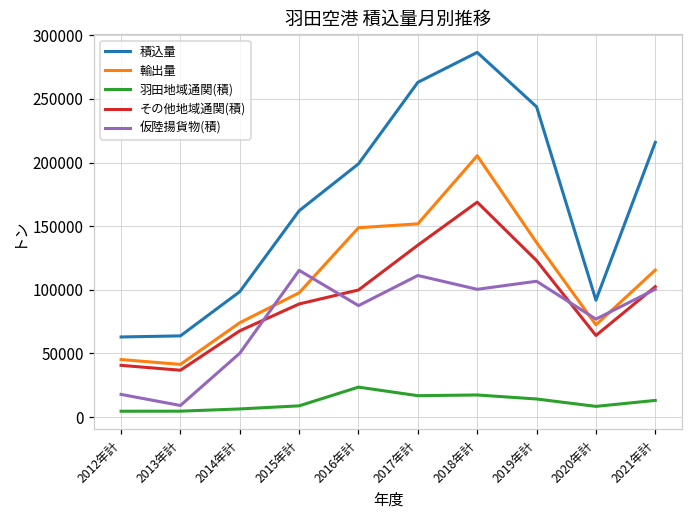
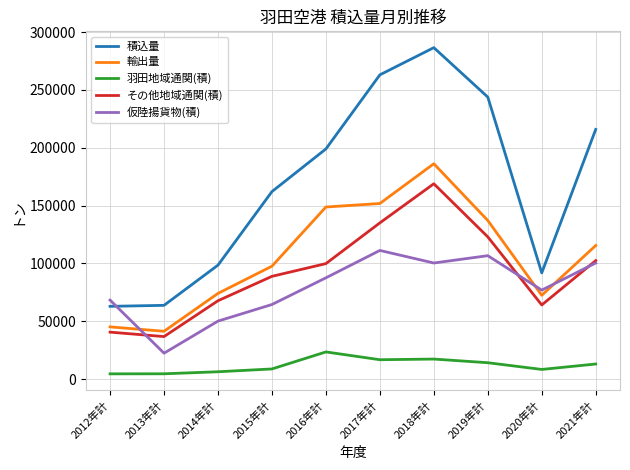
  {
    "積込量": {
      "2012年計": 63000,
      "2013年計": 64000,
      "2014年計": 99000,
      "2015年計": 162000,
      "2016年計": 199000,
      "2017年計": 263000,
      "2018年計": 287000,
      "2019年計": 244000,
      "2020年計": 92000,
      "2021年計": 216000
    },
    "輸出量": {
      "2012年計": 45000,
      "2013年計": 41000,
      "2014年計": 74000,
      "2015年計": 98000,
      "2016年計": 149000,
      "2017年計": 152000,
-     "2018年計": 205000,
+     "2018年計": 186000,
      "2019年計": 137000,
      "2020年計": 72000,
      "2021年計": 115000
    },
    "羽田地域通関(積)": {
      "2012年計": 5000,
      "2013年計": 5000,
      "2014年計": 6000,
      "2015年計": 9000,
      "2016年計": 23000,
      "2017年計": 17000,
      "2018年計": 17000,
      "2019年計": 14000,
      "2020年計": 8000,
      "2021年計": 13000
    },
    "その他地域通関(積)": {
      "2012年計": 41000,
      "2013年計": 37000,
      "2014年計": 68000,
      "2015年計": 89000,
      "2016年計": 100000,
      "2017年計": 135000,
      "2018年計": 169000,
      "2019年計": 123000,
      "2020年計": 64000
    },
    "仮陸揚貨物(積)": {
-     "2012年計": 18000,
-     "2013年計": 9000,
+     "2012年計": 68000,
+     "2013年計": 22000,
      "2014年計": 50000,
-     "2015年計": 115000,
+     "2015年計": 64000,
      "2016年計": 88000,
      "2017年計": 111000,
      "2018年計": 100000,
      "2019年計": 107000,
      "2020年計": 77000
    }
  }
